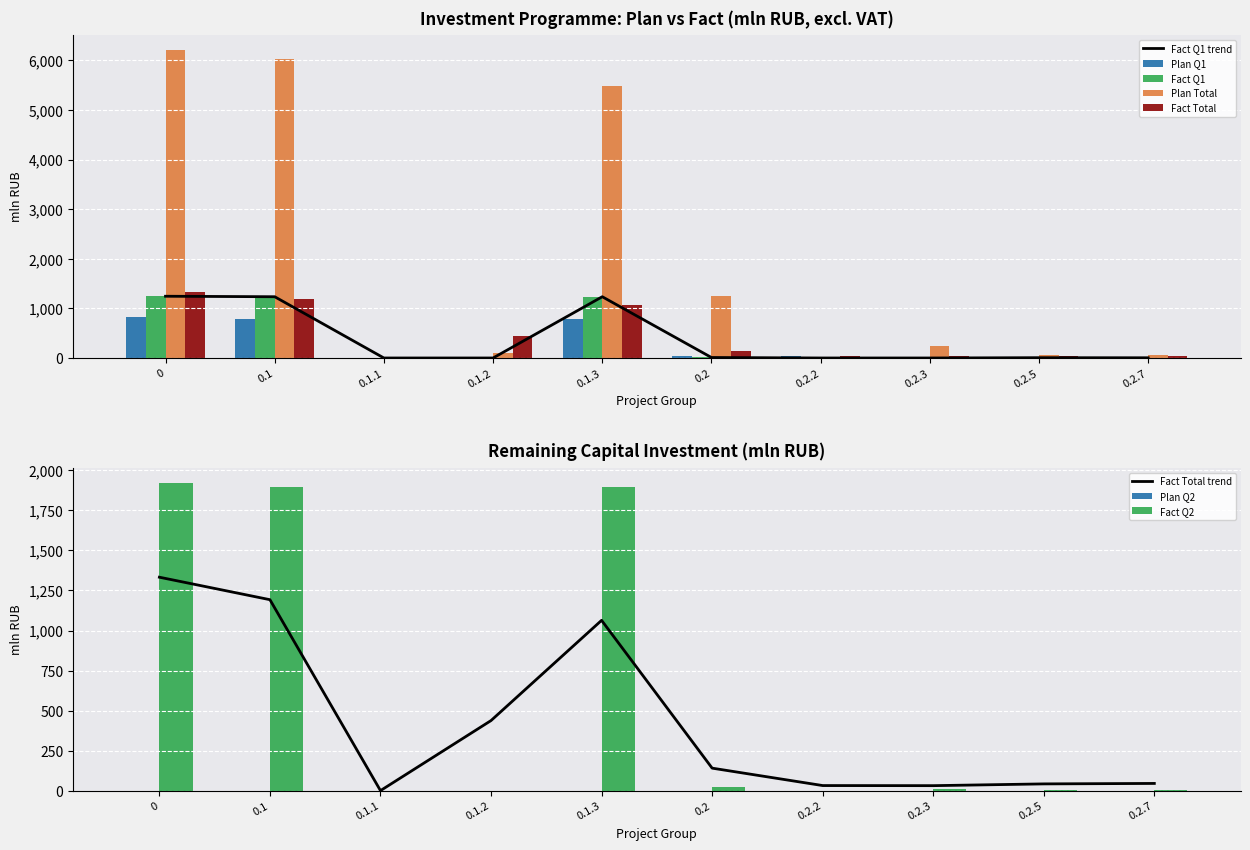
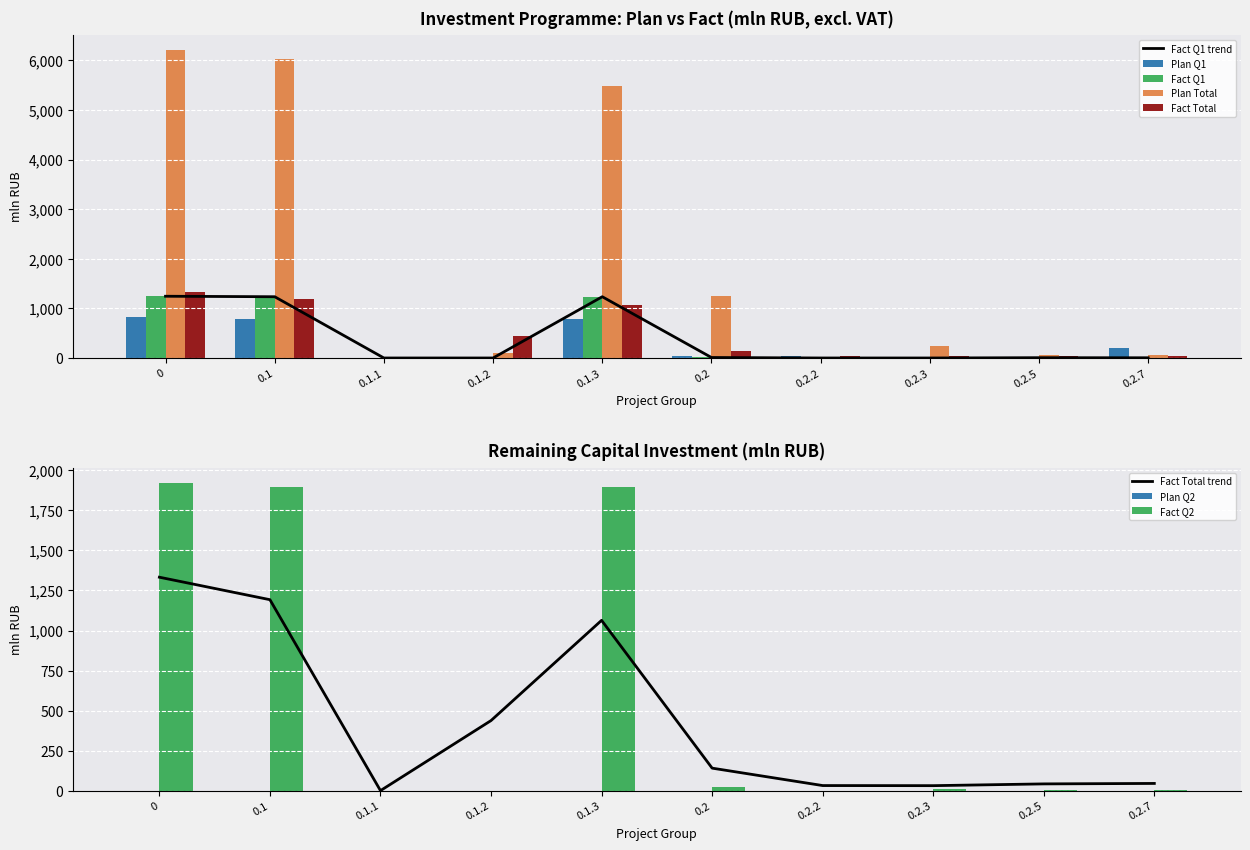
  {
    "Investment Programme: Plan vs Fact (mln RUB, excl. VAT)": {
      "Plan Q1": {
        "0": "800",
        "0.1": "800",
        "0.1.3": "800",
        "0.2.5": "0",
-       "0.2.7": "0"
+       "0.2.7": "200"
      },
      "Fact Q1 trend": {
        "0": "1,200",
        "0.1": "1,200",
        "0.1.1": "0",
        "0.1.2": "0",
        "0.1.3": "1,200",
        "0.2": "0",
        "0.2.2": "0",
        "0.2.3": "0",
        "0.2.5": "0",
        "0.2.7": "0"
      },
      "Fact Q1": {
        "0": "1,200",
        "0.1": "1,200",
        "0.1.1": "0",
        "0.1.2": "0",
        "0.1.3": "1,200",
        "0.2.2": "0",
        "0.2.3": "0"
      },
      "Plan Total": {
        "0": "6,200",
        "0.1": "6,000",
        "0.1.2": "100",
        "0.1.3": "5,500",
        "0.2": "1,200",
        "0.2.3": "200",
        "0.2.5": "100",
        "0.2.7": "100"
      },
      "Fact Total": {
        "0": "1,300",
        "0.1": "1,200",
        "0.1.1": "0",
        "0.1.2": "400",
        "0.1.3": "1,100",
        "0.2": "100"
      }
    },
    "Remaining Capital Investment (mln RUB)": {
      "Plan Q2": {
        "0": "0",
        "0.1": "0",
        "0.1.1": "0",
        "0.1.2": "0",
        "0.1.3": "0",
        "0.2": "0",
        "0.2.2": "0",
        "0.2.3": "0",
        "0.2.5": "0",
        "0.2.7": "0"
      },
      "Fact Total trend": {
        "0": "1,330",
        "0.1": "1,190",
        "0.1.1": "0",
        "0.1.2": "440",
        "0.1.3": "1,060",
        "0.2": "140",
        "0.2.2": "30",
        "0.2.3": "30",
        "0.2.5": "40",
        "0.2.7": "40"
      },
      "Fact Q2": {
        "0": "1,920",
        "0.1": "1,900",
        "0.1.1": "0",
        "0.1.2": "0",
        "0.1.3": "1,900",
        "0.2": "20",
        "0.2.2": "0"
      }
    }
  }
